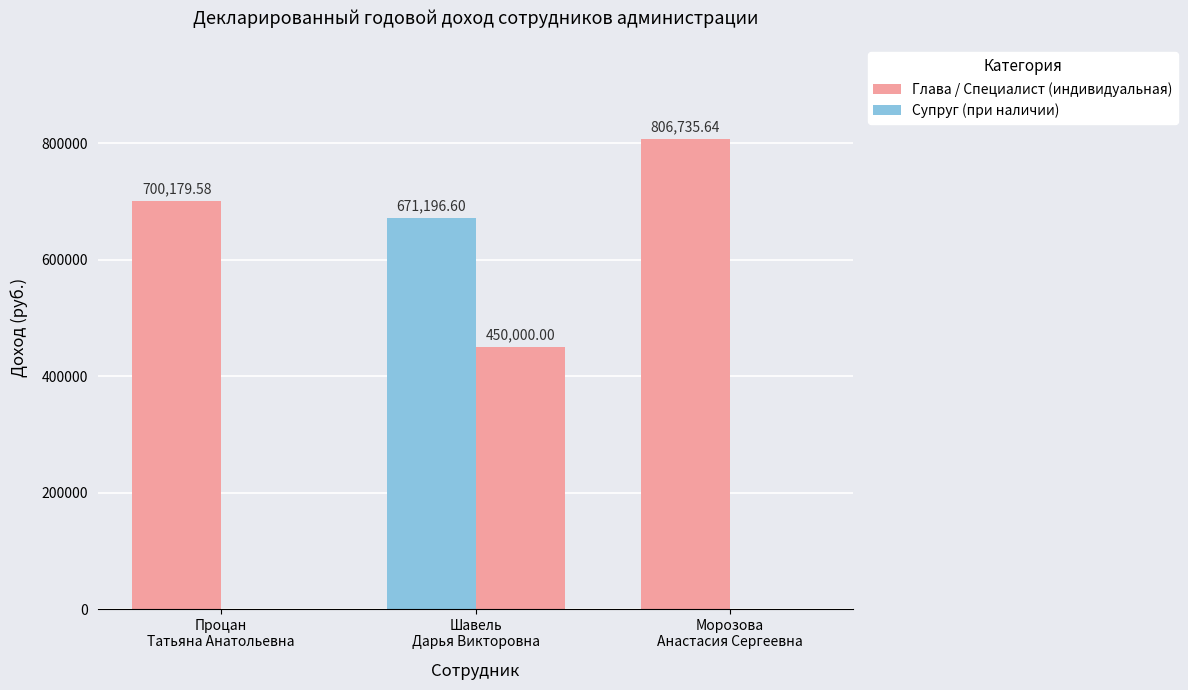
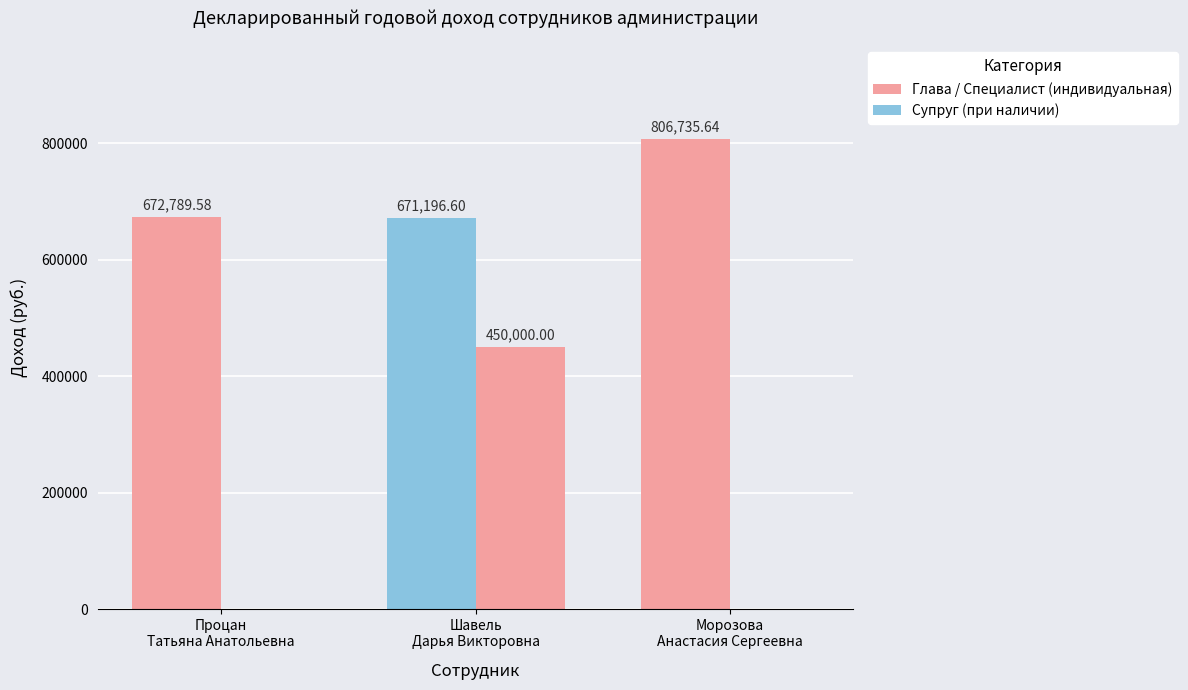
  {
    "Глава / Специалист (индивидуальная)": {
-     "Процан Татьяна Анатольевна": "700,179.58",
+     "Процан Татьяна Анатольевна": "672,789.58",
      "Шавель Дарья Викторовна": "671,196.60",
      "Морозова Анастасия Сергеевна": "806,735.64"
    },
    "Супруг (при наличии)": {
      "Шавель Дарья Викторовна": "450,000.00"
    }
  }
